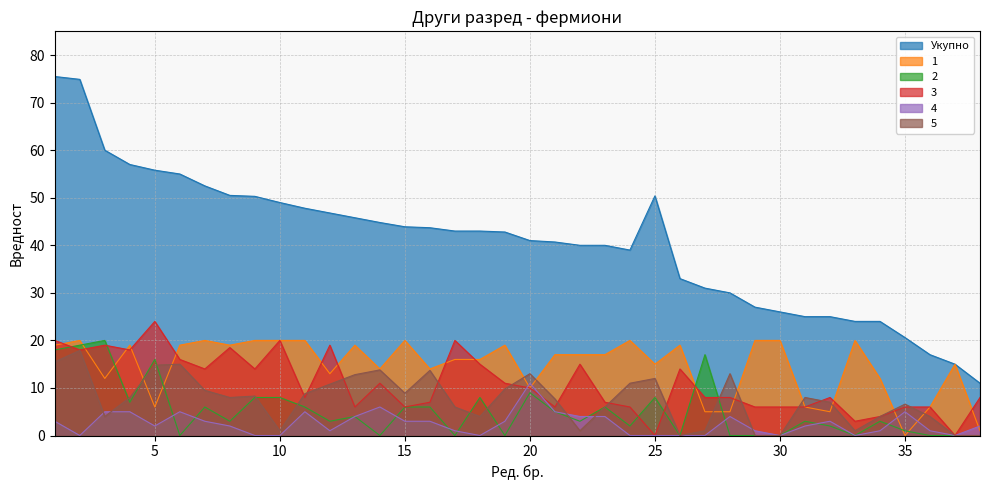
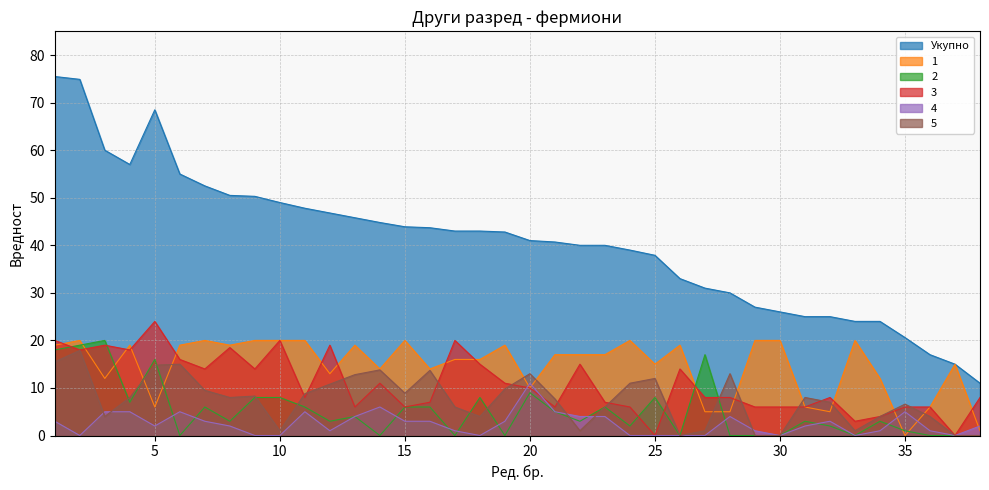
  {
    "Укупно": {
-     "5": 56,
+     "5": 69,
      "10": 49,
      "15": 44,
      "20": 41,
-     "25": 50,
+     "25": 38,
      "30": 26,
      "35": 21
    },
    "1": {
      "5": 6,
      "15": 20,
      "25": 15,
      "30": 20,
      "35": 0
    },
    "2": {
      "5": 16,
      "10": 8,
      "20": 9,
      "25": 8,
      "35": 1
    },
    "3": {
      "5": 24,
      "30": 6,
      "35": 6
    },
    "4": {
      "5": 2,
      "10": 0,
      "15": 3,
      "20": 11,
      "35": 5
    },
    "5": {
      "5": 15,
      "10": 1,
      "15": 9,
      "20": 13,
      "25": 12,
      "35": 7
    }
  }
